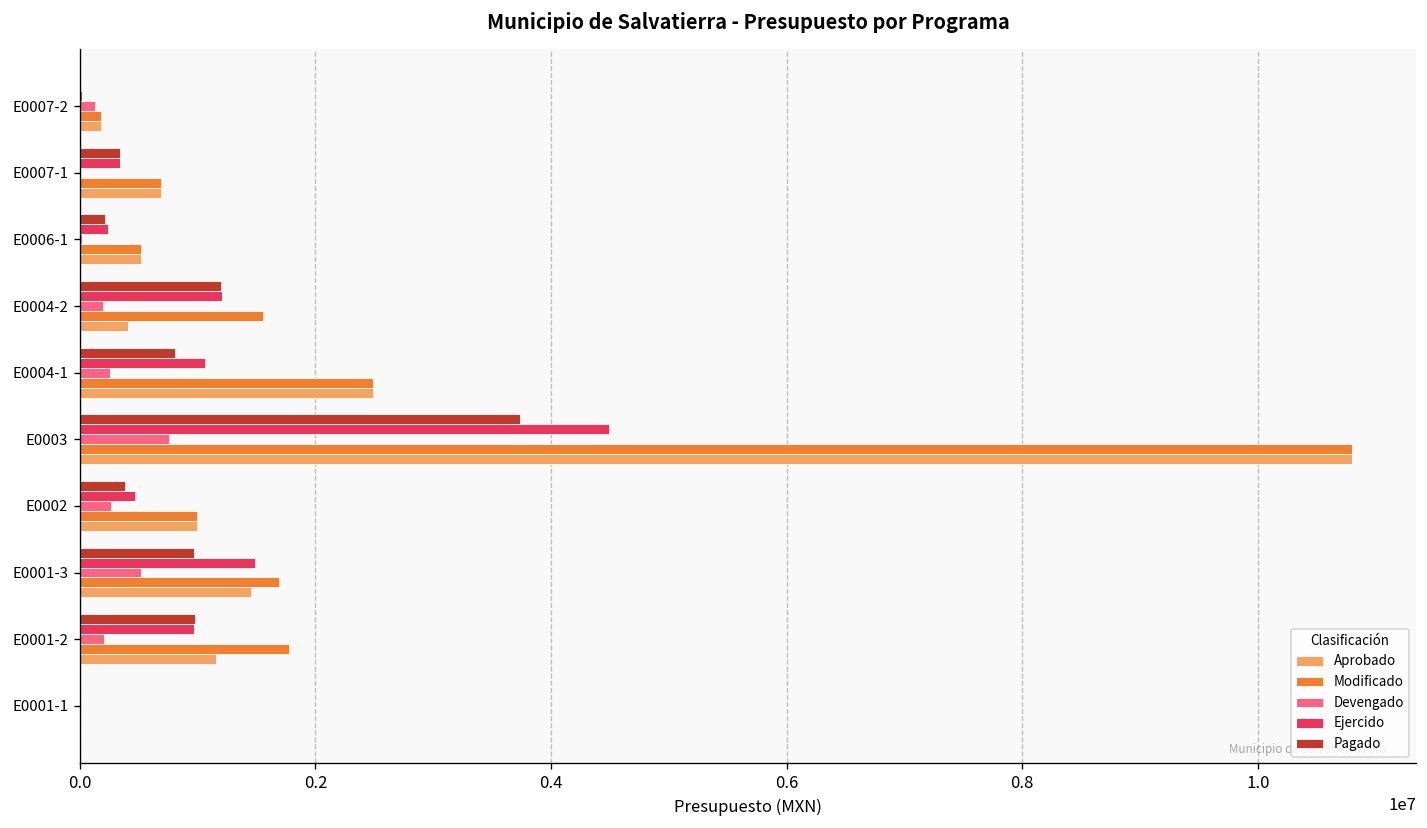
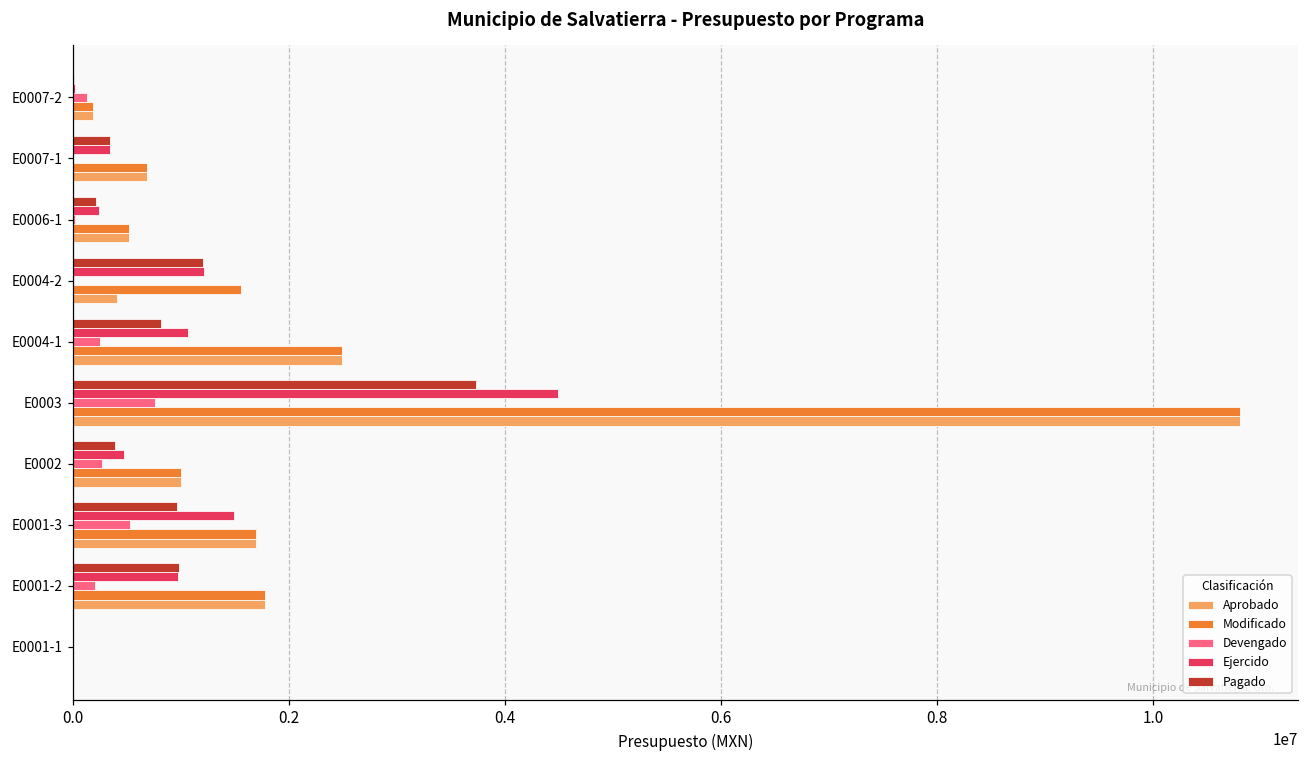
  {
    "Aprobado": {
      "E0007-2": 200000,
      "E0007-1": 700000,
      "E0006-1": 500000,
      "E0004-2": 400000,
      "E0004-1": 2500000,
      "E0003": 10800000,
      "E0002": 1000000,
-     "E0001-3": 1500000,
-     "E0001-2": 1200000,
+     "E0001-3": 1700000,
+     "E0001-2": 1800000,
      "E0001-1": 0
    },
    "Modificado": {
      "E0007-2": 200000,
      "E0007-1": 700000,
      "E0006-1": 500000,
      "E0004-2": 1600000,
      "E0004-1": 2500000,
      "E0003": 10800000,
      "E0002": 1000000,
      "E0001-3": 1700000,
      "E0001-2": 1800000,
      "E0001-1": 0
    },
    "Devengado": {
      "E0007-2": 100000,
      "E0007-1": 0,
-     "E0004-2": 200000,
+     "E0004-2": 0,
      "E0004-1": 300000,
      "E0003": 800000,
      "E0002": 300000,
      "E0001-3": 500000,
      "E0001-2": 200000,
      "E0001-1": 0
    },
    "Ejercido": {
      "E0007-1": 300000,
      "E0006-1": 200000,
      "E0004-2": 1200000,
      "E0004-1": 1100000,
      "E0003": 4500000,
      "E0002": 500000,
      "E0001-3": 1500000,
      "E0001-2": 1000000,
      "E0001-1": 0
    },
    "Pagado": {
      "E0007-1": 300000,
      "E0006-1": 200000,
      "E0004-2": 1200000,
      "E0004-1": 800000,
      "E0003": 3700000,
      "E0002": 400000,
      "E0001-3": 1000000,
      "E0001-2": 1000000,
      "E0001-1": 0
    }
  }
